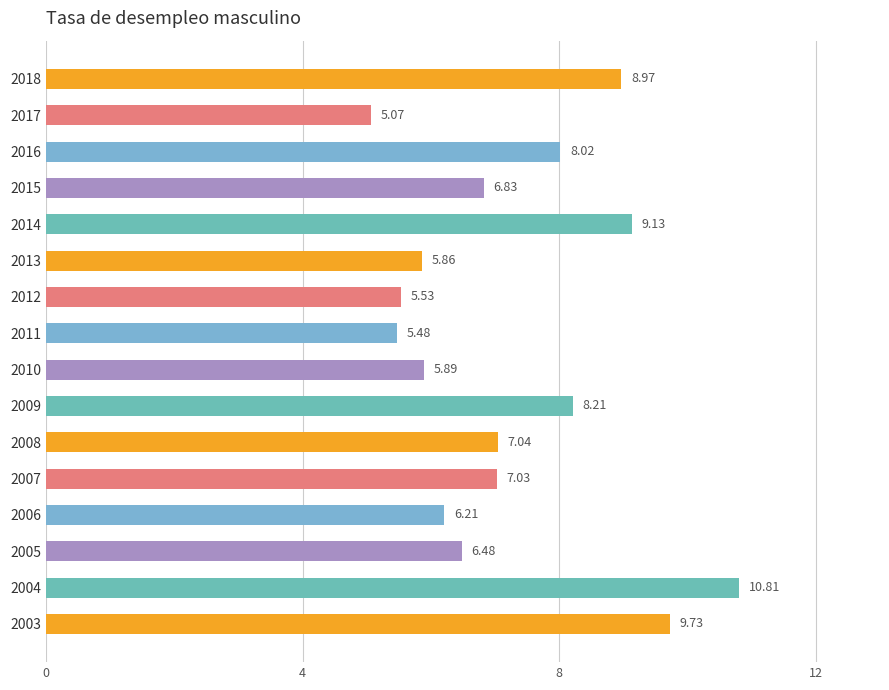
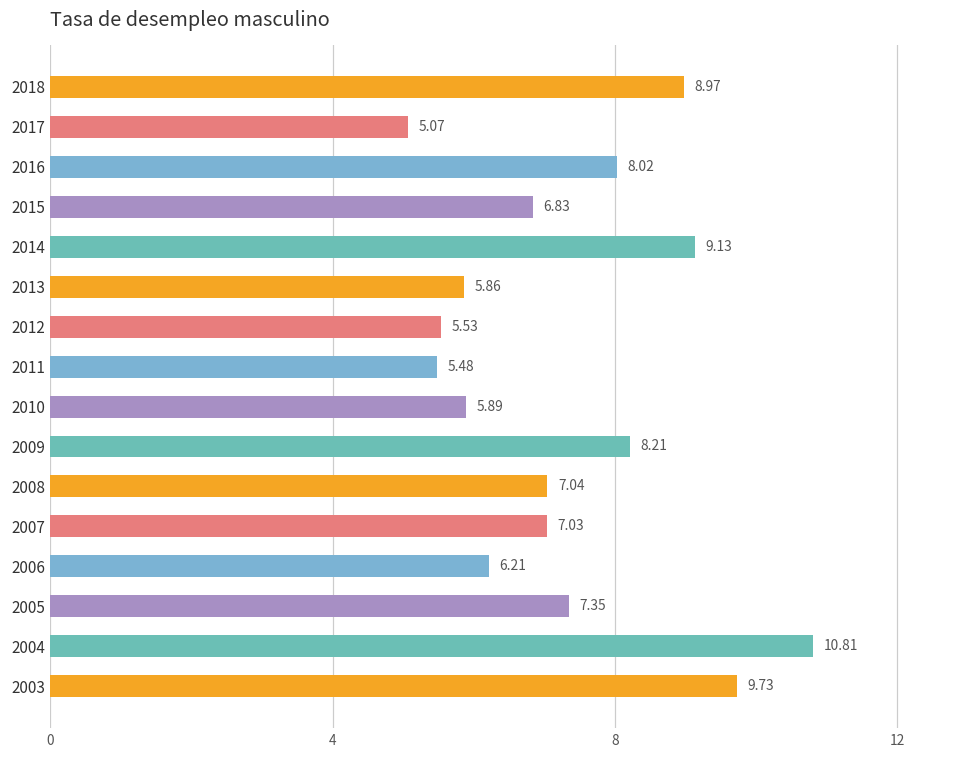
  {
    "2018": 8.97,
    "2017": 5.07,
    "2016": 8.02,
    "2015": 6.83,
    "2014": 9.13,
    "2013": 5.86,
    "2012": 5.53,
    "2011": 5.48,
    "2010": 5.89,
    "2009": 8.21,
    "2008": 7.04,
    "2007": 7.03,
    "2006": 6.21,
-   "2005": 6.48,
+   "2005": 7.35,
    "2004": 10.81,
    "2003": 9.73
  }
